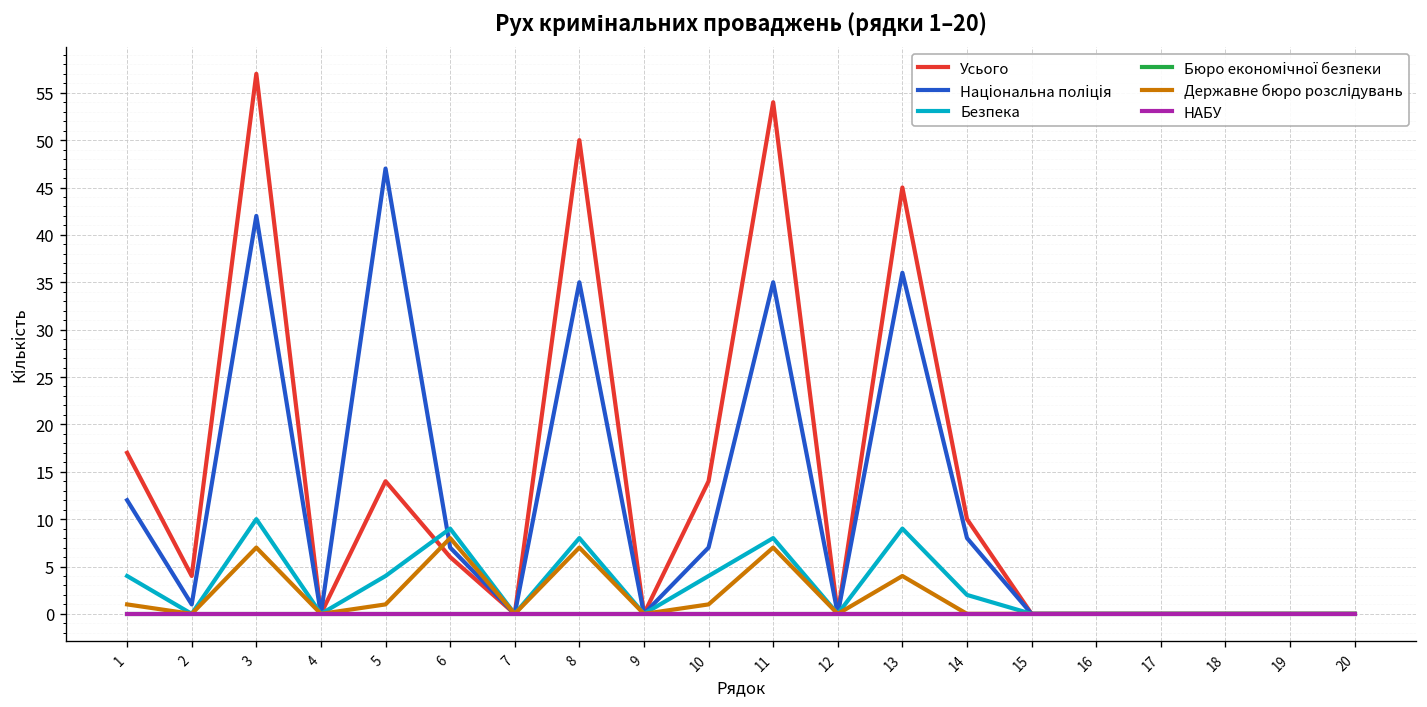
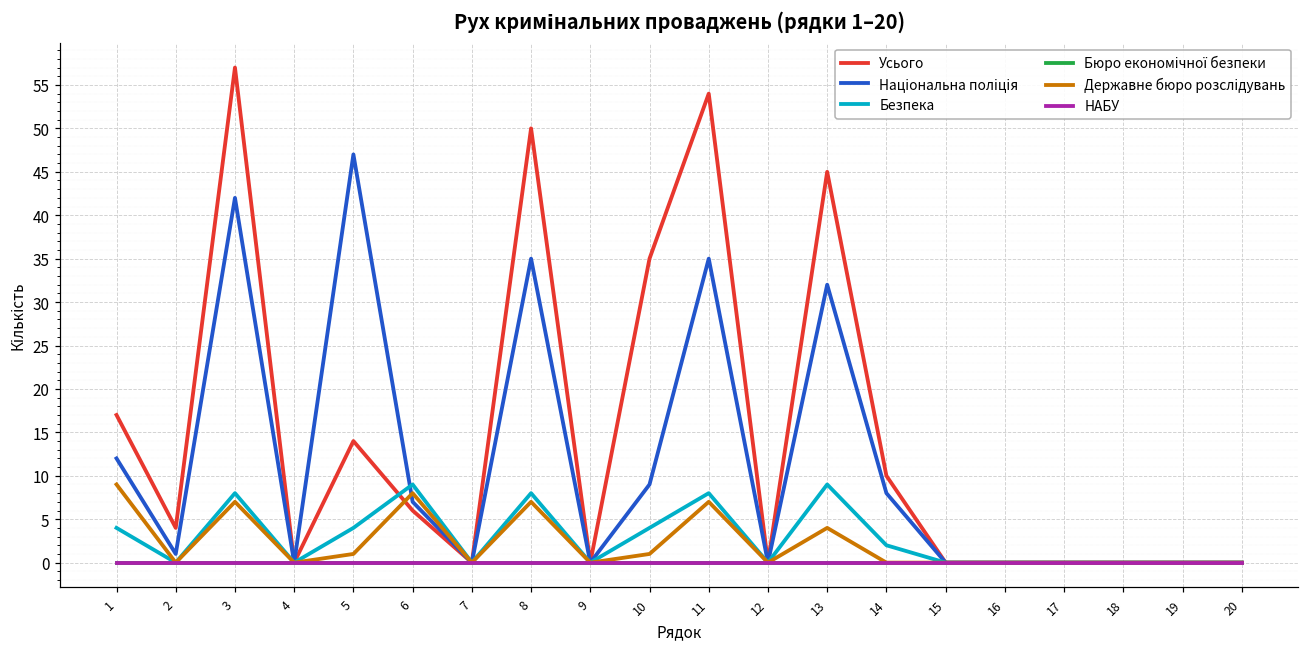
  {
    "Усього": {
      "1": 17,
      "2": 4,
      "3": 57,
      "5": 14,
      "6": 6,
      "8": 50,
-     "10": 14,
+     "10": 35,
      "11": 54,
      "13": 45,
      "14": 10
    },
    "Національна поліція": {
      "1": 12,
      "2": 1,
      "3": 42,
      "5": 47,
      "6": 7,
      "8": 35,
-     "10": 7,
+     "10": 9,
      "11": 35,
-     "13": 36,
+     "13": 32,
      "14": 8
    },
    "Безпека": {
      "1": 4,
-     "3": 10,
+     "3": 8,
      "5": 4,
      "6": 9,
      "8": 8,
      "10": 4,
      "11": 8,
      "13": 9,
      "14": 2
    },
    "НАБУ": {
      "1": 0,
      "3": 0,
      "5": 0,
      "6": 0,
      "8": 0,
      "10": 0,
      "11": 0,
      "13": 0
    },
    "Державне бюро розслідувань": {
-     "1": 1,
+     "1": 9,
      "3": 7,
      "5": 1,
      "6": 8,
      "8": 7,
      "10": 1,
      "11": 7,
      "13": 4
    }
  }
